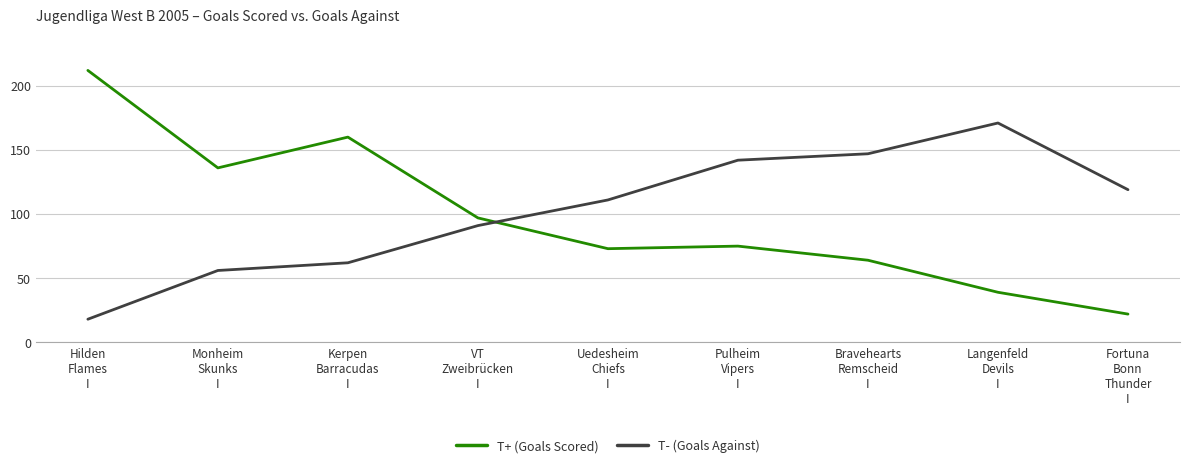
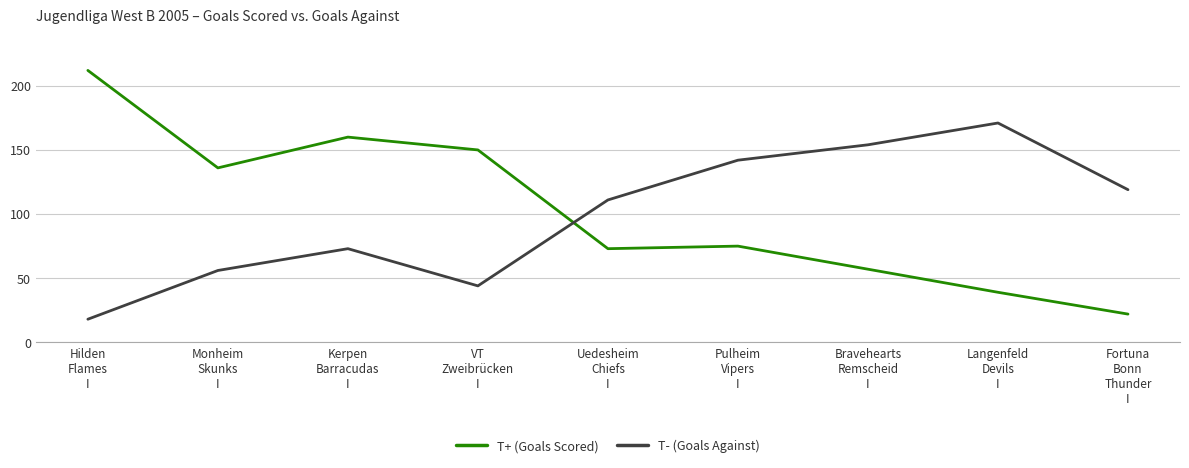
  {
    "T+ (Goals Scored)": {
      "Hilden Flames I": 212,
      "Monheim Skunks I": 136,
      "Kerpen Barracudas I": 160,
-     "VT Zweibrücken I": 97,
+     "VT Zweibrücken I": 150,
      "Uedesheim Chiefs I": 73,
      "Pulheim Vipers I": 75,
-     "Bravehearts Remscheid I": 64,
+     "Bravehearts Remscheid I": 57,
      "Langenfeld Devils I": 39,
      "Fortuna Bonn Thunder I": 22
    },
    "T- (Goals Against)": {
      "Hilden Flames I": 18,
      "Monheim Skunks I": 56,
-     "Kerpen Barracudas I": 62,
-     "VT Zweibrücken I": 91,
+     "Kerpen Barracudas I": 73,
+     "VT Zweibrücken I": 44,
      "Uedesheim Chiefs I": 111,
      "Pulheim Vipers I": 142,
-     "Bravehearts Remscheid I": 147,
+     "Bravehearts Remscheid I": 154,
      "Langenfeld Devils I": 171,
      "Fortuna Bonn Thunder I": 119
    }
  }
